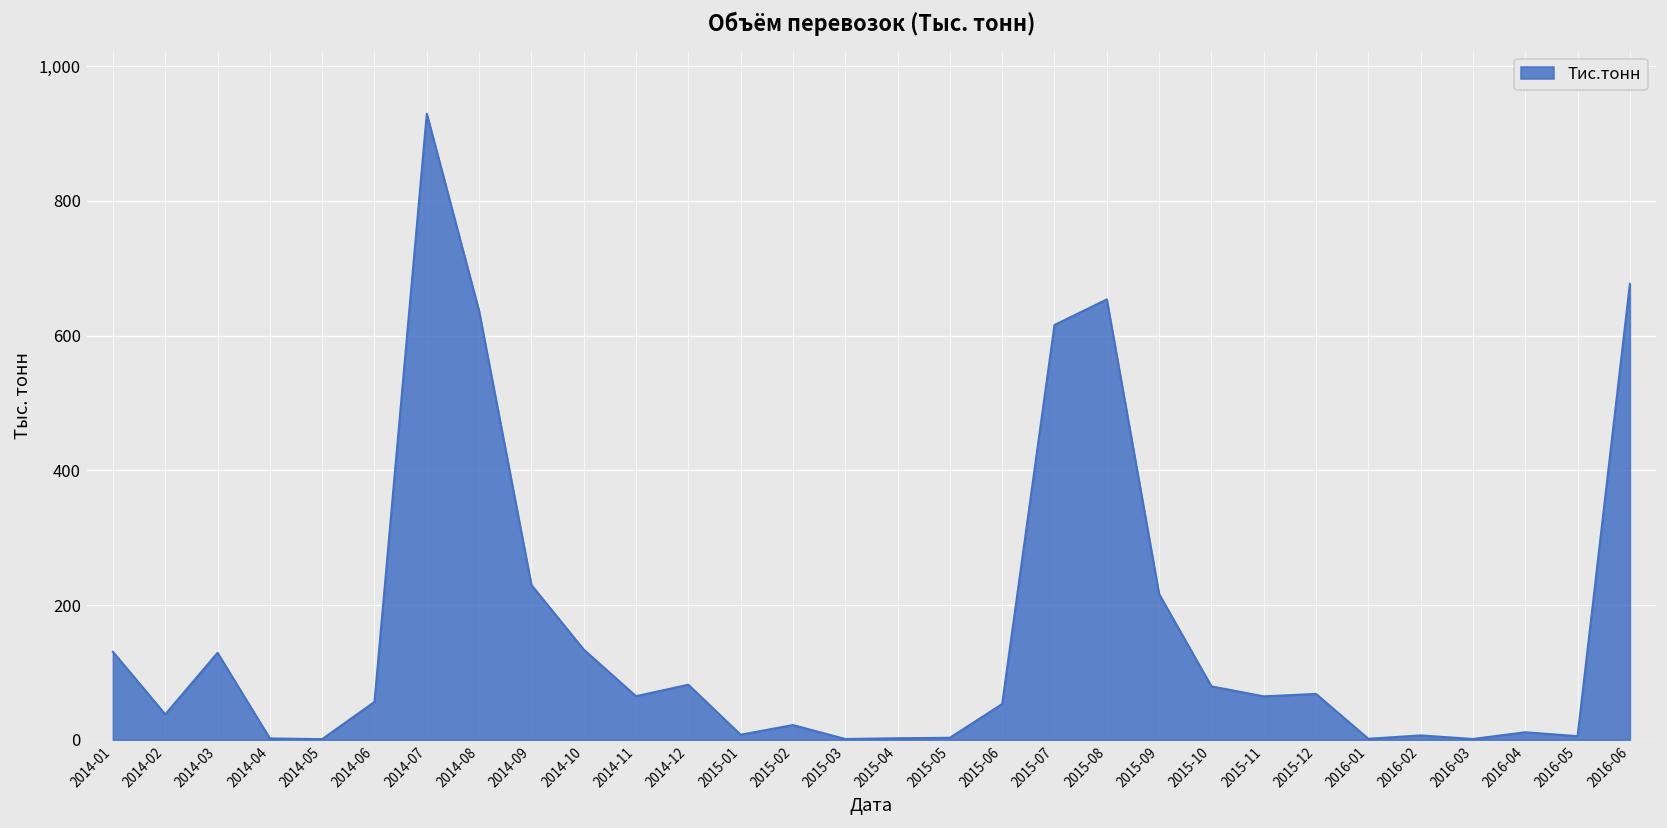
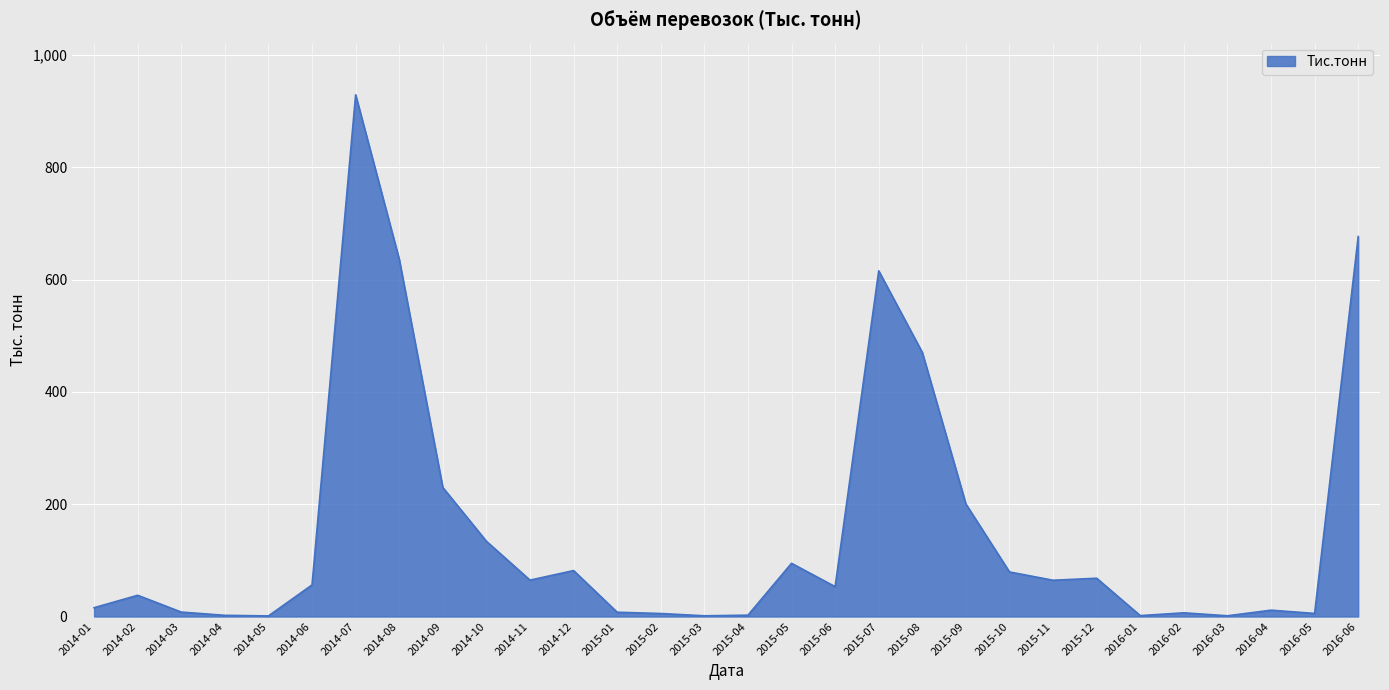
  {
-   "2014-01": 130,
+   "2014-01": 20,
    "2014-02": 40,
-   "2014-03": 130,
+   "2014-03": 10,
    "2014-04": 0,
    "2014-05": 0,
    "2014-06": 60,
    "2014-07": 930,
    "2014-08": 640,
    "2014-09": 230,
    "2014-10": 130,
    "2014-11": 60,
    "2014-12": 80,
    "2015-01": 10,
-   "2015-02": 20,
+   "2015-02": 10,
    "2015-03": 0,
    "2015-04": 0,
-   "2015-05": 0,
+   "2015-05": 90,
    "2015-06": 50,
    "2015-07": 620,
-   "2015-08": 650,
-   "2015-09": 220,
+   "2015-08": 470,
+   "2015-09": 200,
    "2015-10": 80,
    "2015-11": 60,
    "2015-12": 70,
    "2016-01": 0,
    "2016-02": 10,
    "2016-03": 0,
    "2016-04": 10,
    "2016-05": 10,
    "2016-06": 680
  }
